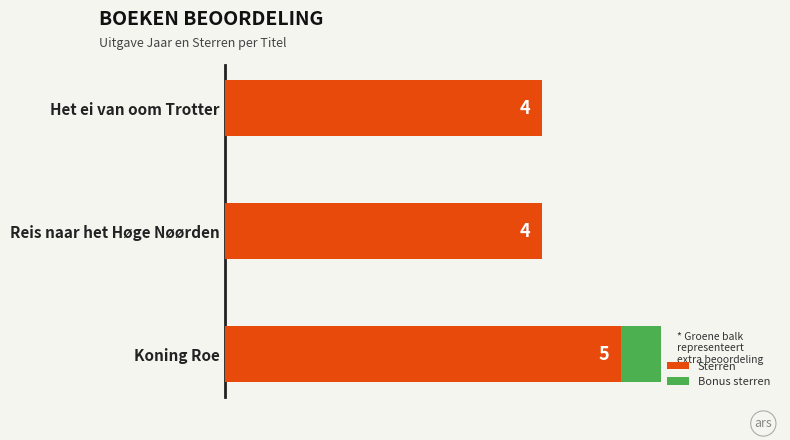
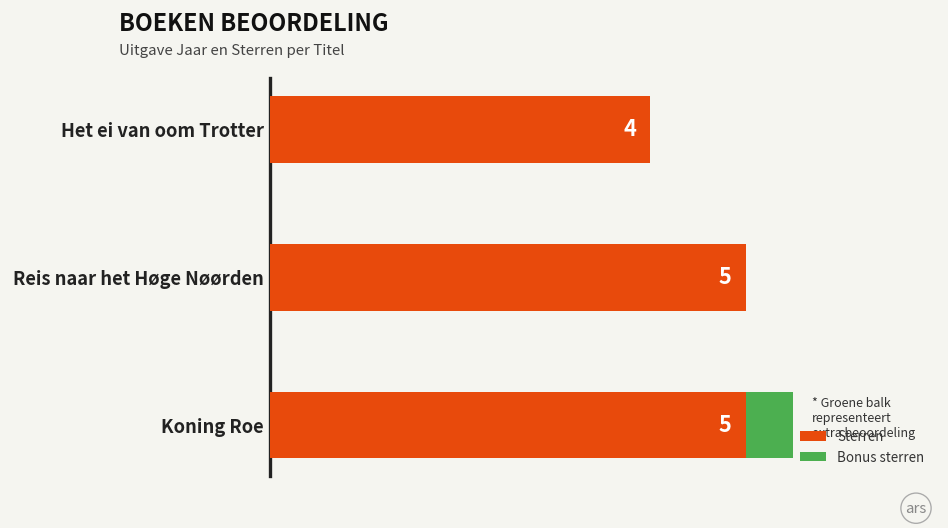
  {
    "Sterren": {
      "Het ei van oom Trotter": 4,
-     "Reis naar het Høge Nøørden": 4,
+     "Reis naar het Høge Nøørden": 5,
      "Koning Roe": 5
    }
  }
